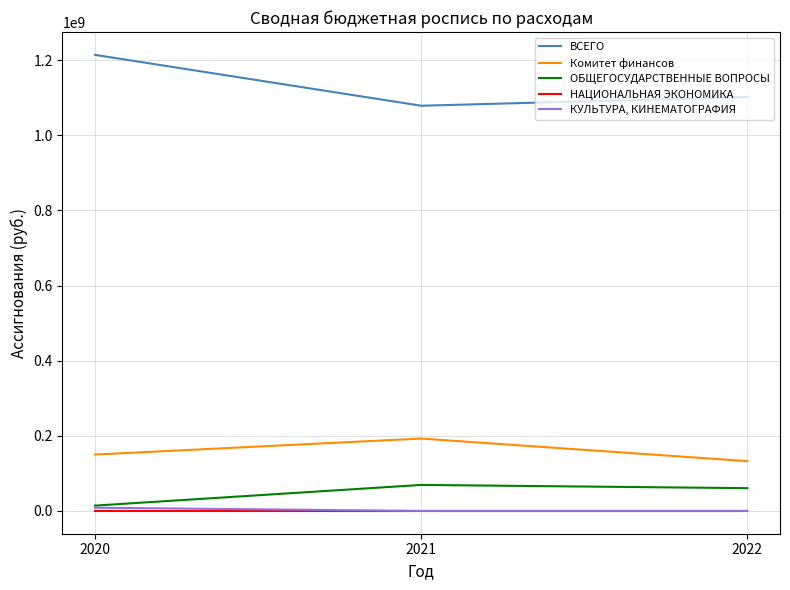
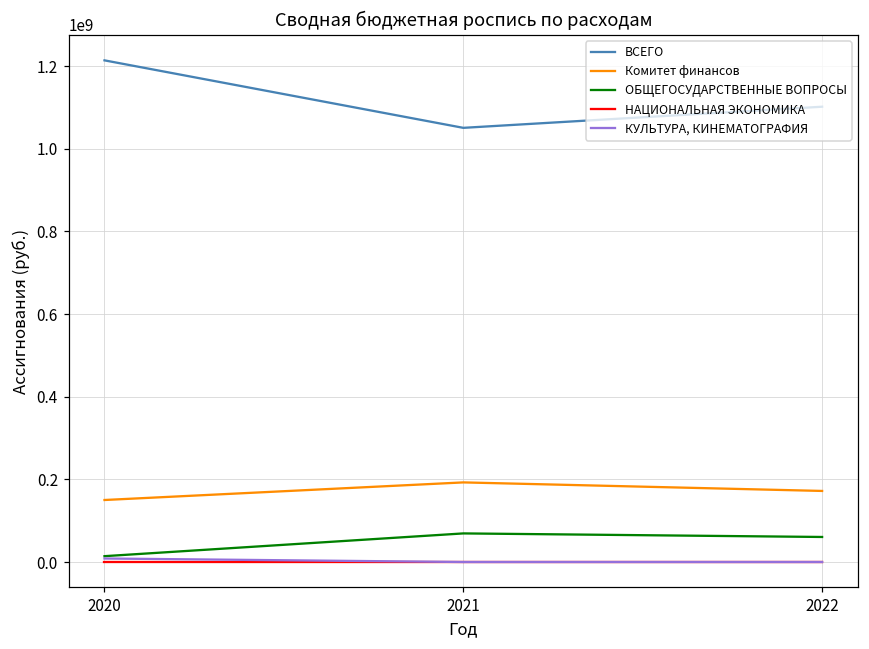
  {
    "ВСЕГО": {
      "2020": 1210000000,
-     "2021": 1080000000
+     "2021": 1050000000
    },
    "Комитет финансов": {
      "2020": 150000000,
      "2021": 190000000,
-     "2022": 130000000
+     "2022": 170000000
    },
    "ОБЩЕГОСУДАРСТВЕННЫЕ ВОПРОСЫ": {
      "2021": 70000000,
      "2022": 60000000
    },
    "НАЦИОНАЛЬНАЯ ЭКОНОМИКА": {
      "2020": 0
    }
  }
